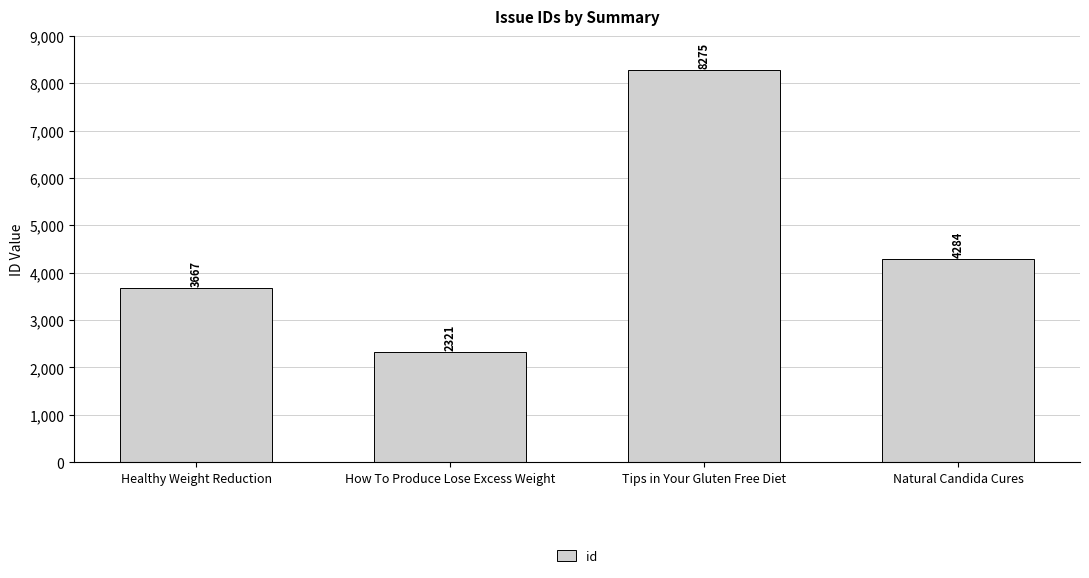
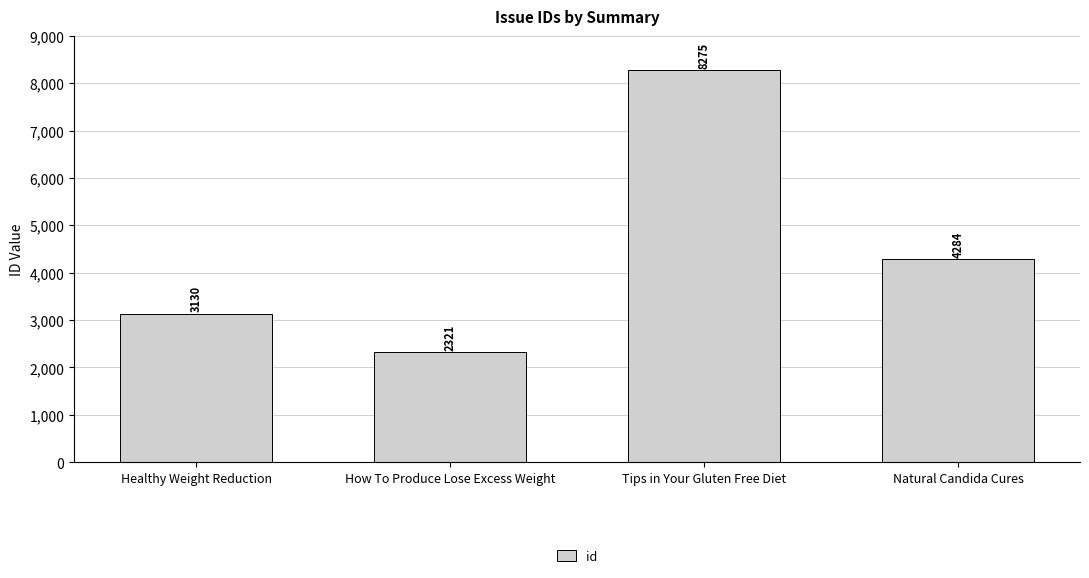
  {
-   "Healthy Weight Reduction": 3667,
+   "Healthy Weight Reduction": 3130,
    "How To Produce Lose Excess Weight": 2321,
    "Tips in Your Gluten Free Diet": 8275,
    "Natural Candida Cures": 4284
  }
